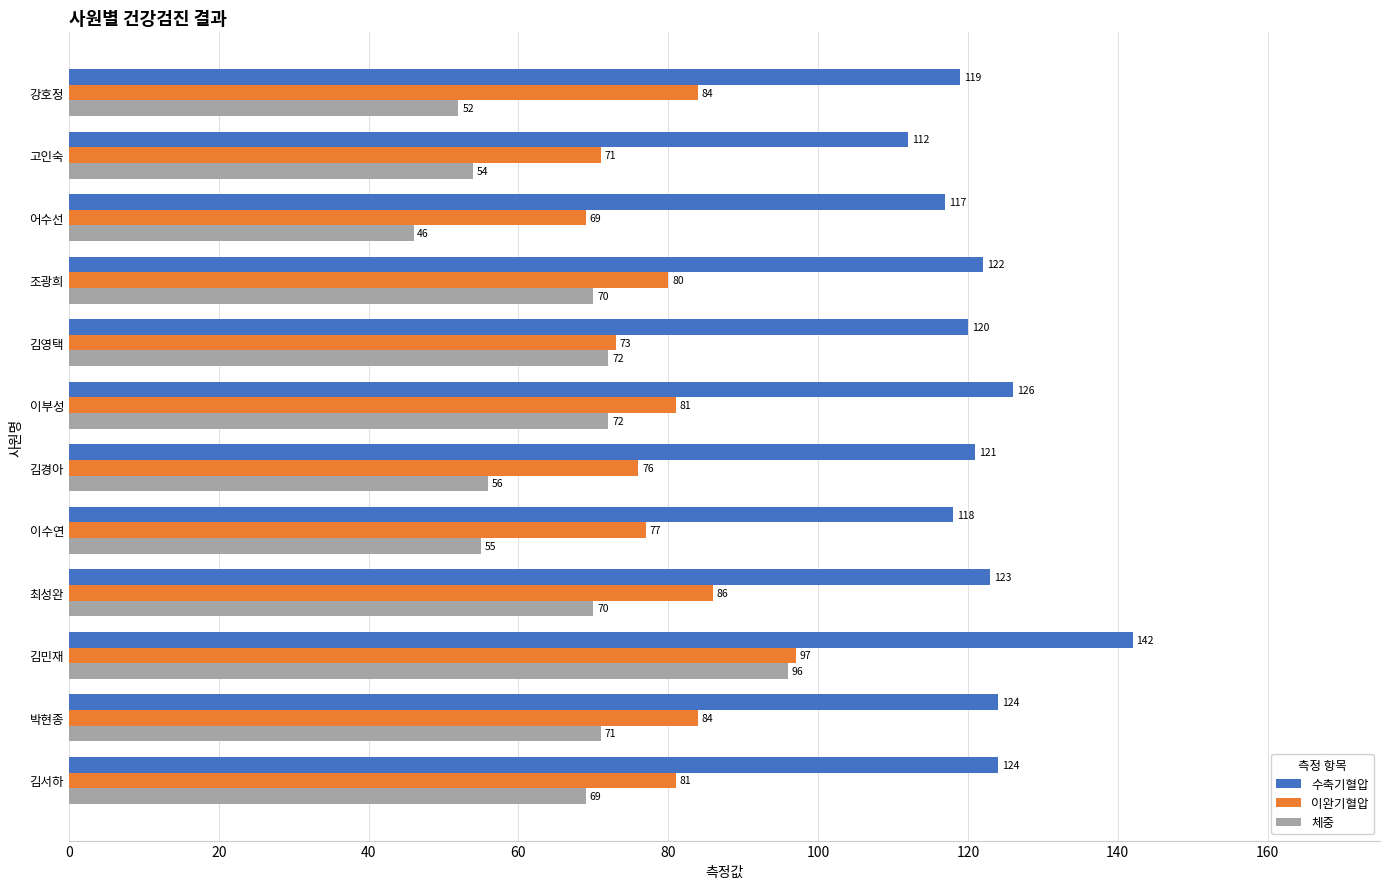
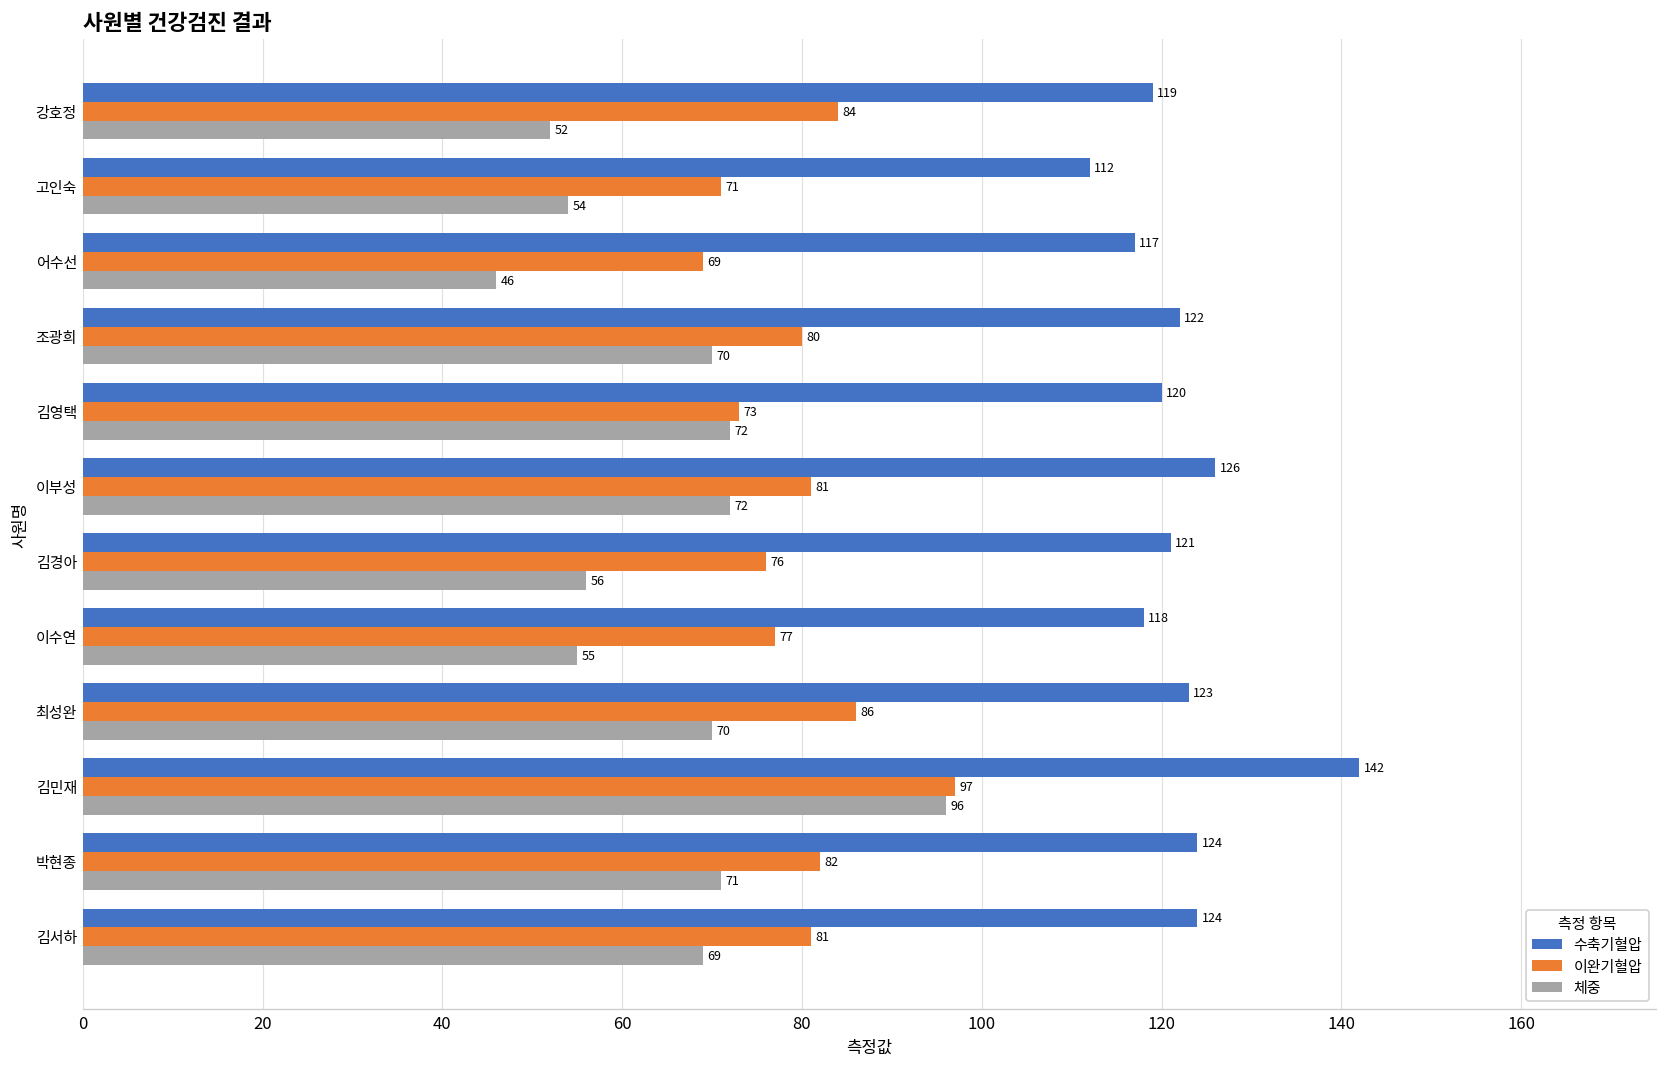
  {
    "수축기혈압": {
      "강호정": 119,
      "고인숙": 112,
      "어수선": 117,
      "조광희": 122,
      "김영택": 120,
      "이부성": 126,
      "김경아": 121,
      "이수연": 118,
      "최성완": 123,
      "김민재": 142,
      "박현종": 124,
      "김서하": 124
    },
    "이완기혈압": {
      "강호정": 84,
      "고인숙": 71,
      "어수선": 69,
      "조광희": 80,
      "김영택": 73,
      "이부성": 81,
      "김경아": 76,
      "이수연": 77,
      "최성완": 86,
      "김민재": 97,
-     "박현종": 84,
+     "박현종": 82,
      "김서하": 81
    },
    "체중": {
      "강호정": 52,
      "고인숙": 54,
      "어수선": 46,
      "조광희": 70,
      "김영택": 72,
      "이부성": 72,
      "김경아": 56,
      "이수연": 55,
      "최성완": 70,
      "김민재": 96,
      "박현종": 71,
      "김서하": 69
    }
  }
